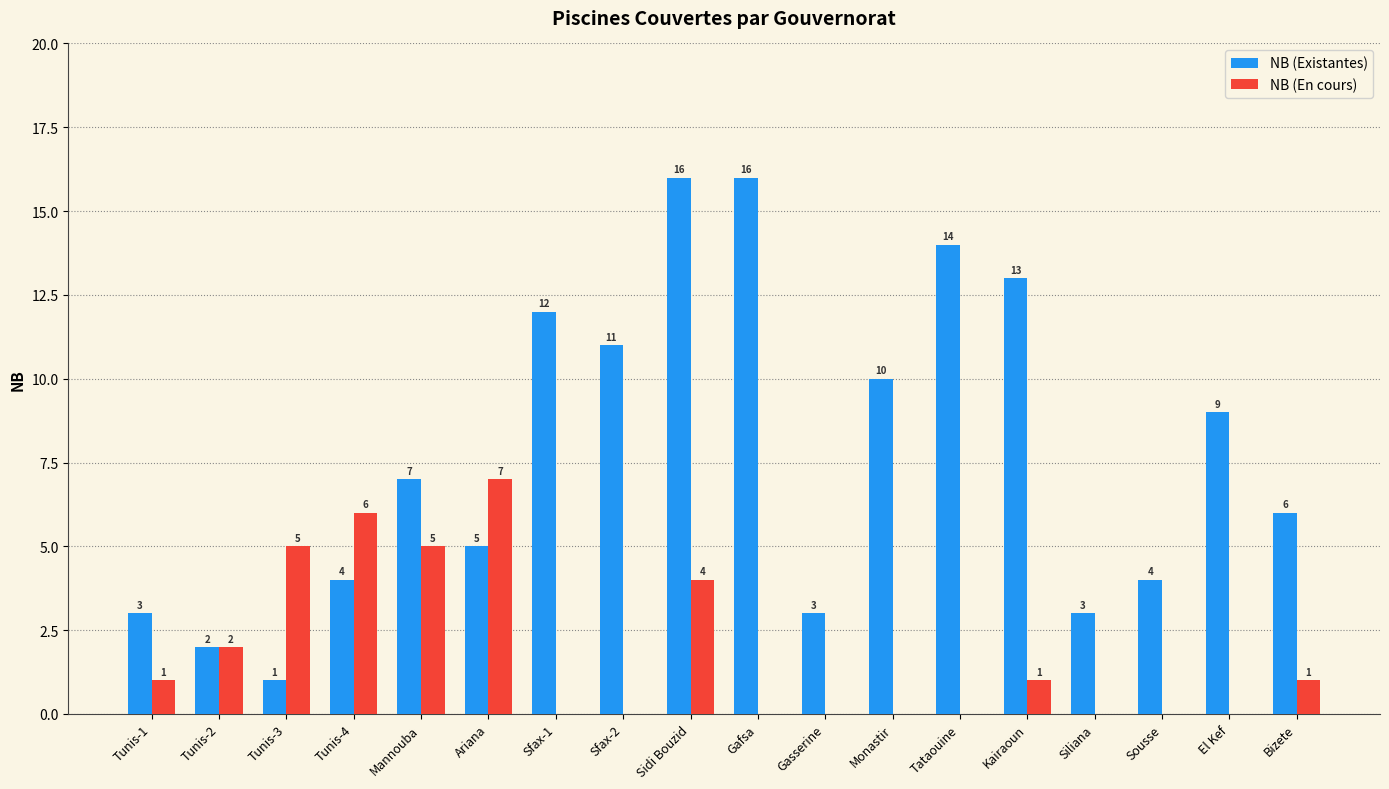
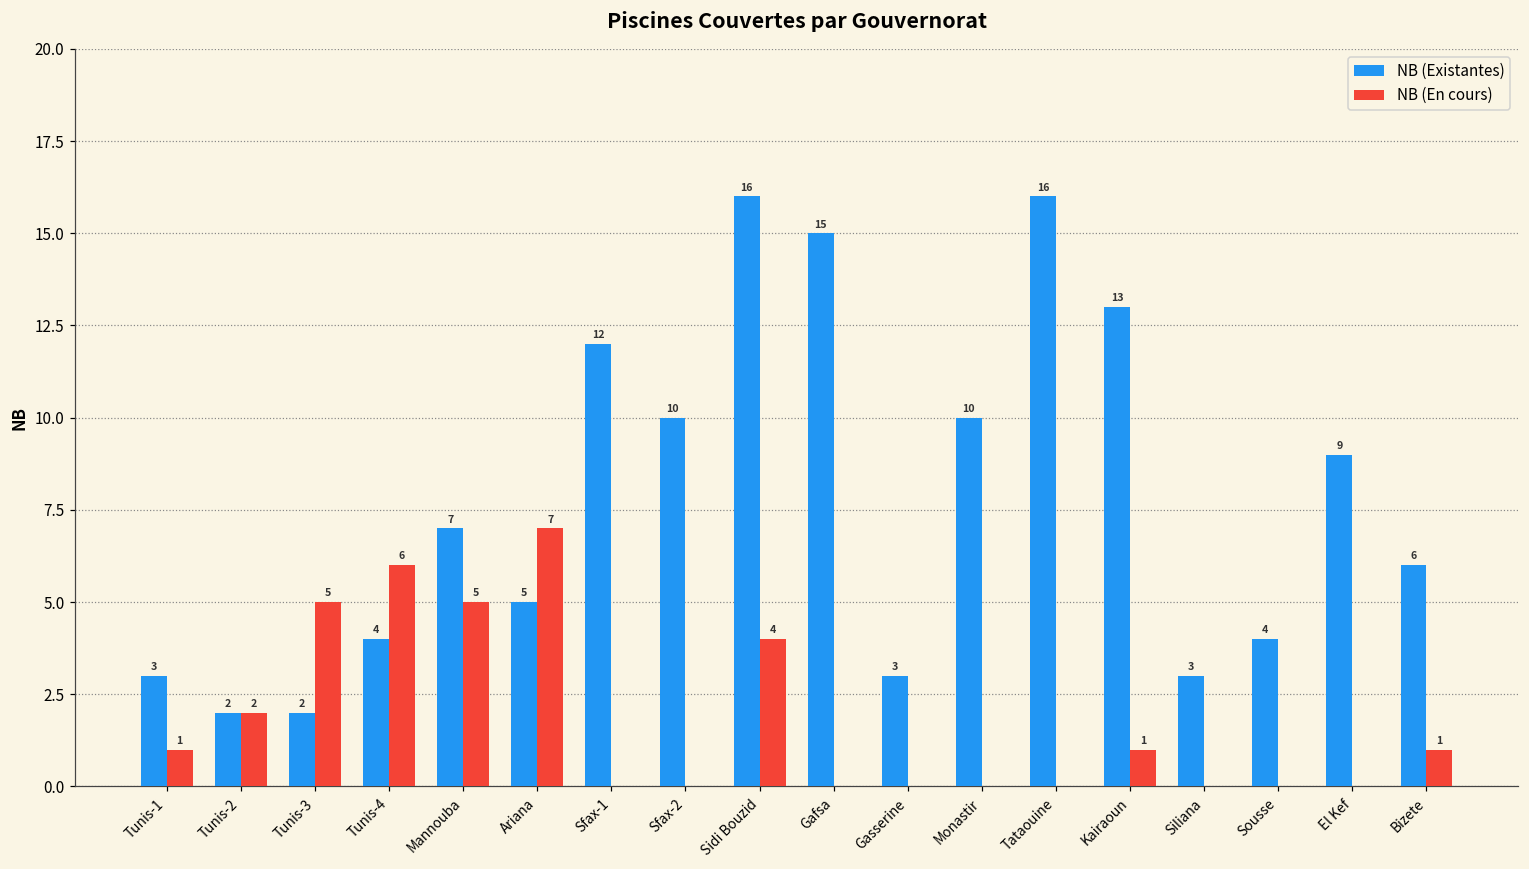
  {
    "NB (Existantes)": {
      "Tunis-1": 3,
      "Tunis-2": 2,
-     "Tunis-3": 1,
+     "Tunis-3": 2,
      "Tunis-4": 4,
      "Mannouba": 7,
      "Ariana": 5,
      "Sfax-1": 12,
-     "Sfax-2": 11,
+     "Sfax-2": 10,
      "Sidi Bouzid": 16,
-     "Gafsa": 16,
+     "Gafsa": 15,
      "Gasserine": 3,
      "Monastir": 10,
-     "Tataouine": 14,
+     "Tataouine": 16,
      "Kairaoun": 13,
      "Siliana": 3,
      "Sousse": 4,
      "El Kef": 9,
      "Bizete": 6
    },
    "NB (En cours)": {
      "Tunis-1": 1,
      "Tunis-2": 2,
      "Tunis-3": 5,
      "Tunis-4": 6,
      "Mannouba": 5,
      "Ariana": 7,
      "Sidi Bouzid": 4,
      "Kairaoun": 1,
      "Bizete": 1
    }
  }
